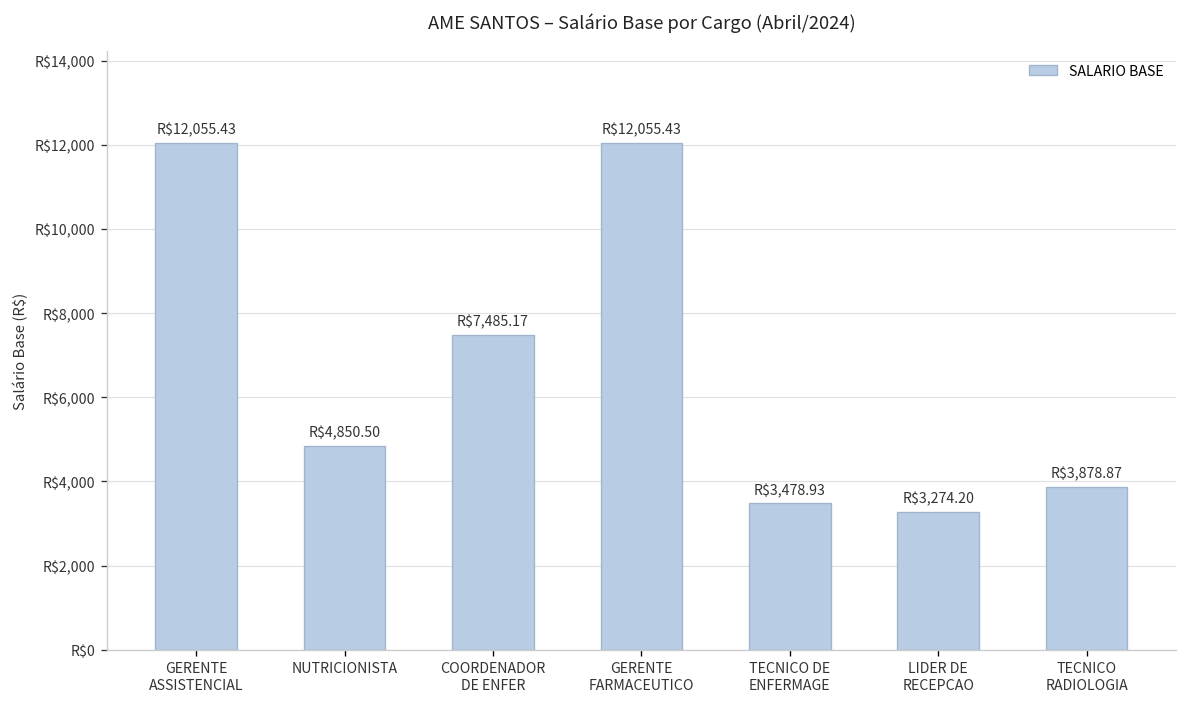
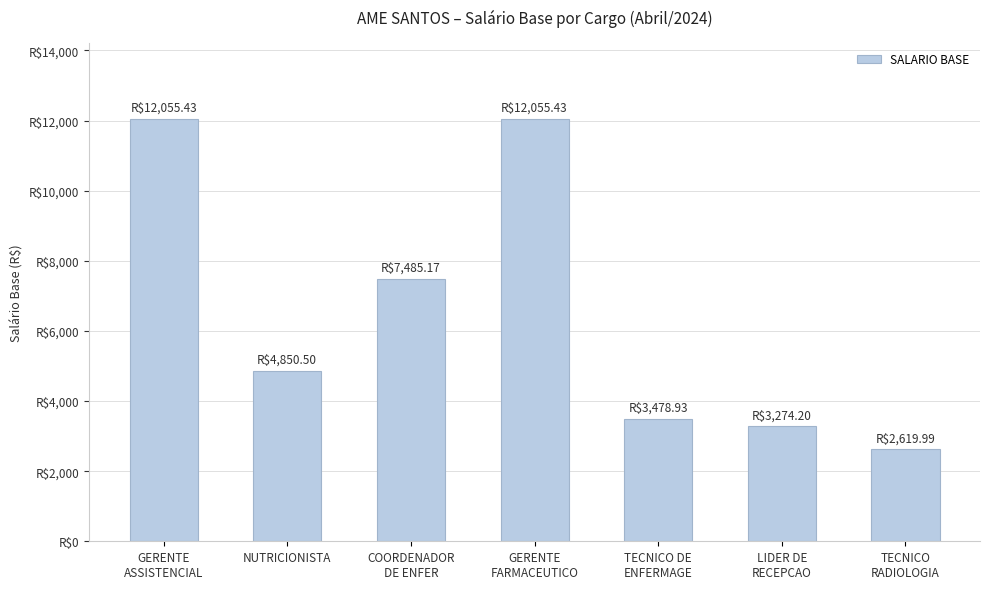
  {
    "GERENTE ASSISTENCIAL": "$12,055.43",
    "NUTRICIONISTA": "$4,850.50",
    "COORDENADOR DE ENFER": "$7,485.17",
    "GERENTE FARMACEUTICO": "$12,055.43",
    "TECNICO DE ENFERMAGE": "$3,478.93",
    "LIDER DE RECEPCAO": "$3,274.20",
-   "TECNICO RADIOLOGIA": "$3,878.87"
+   "TECNICO RADIOLOGIA": "$2,619.99"
  }
